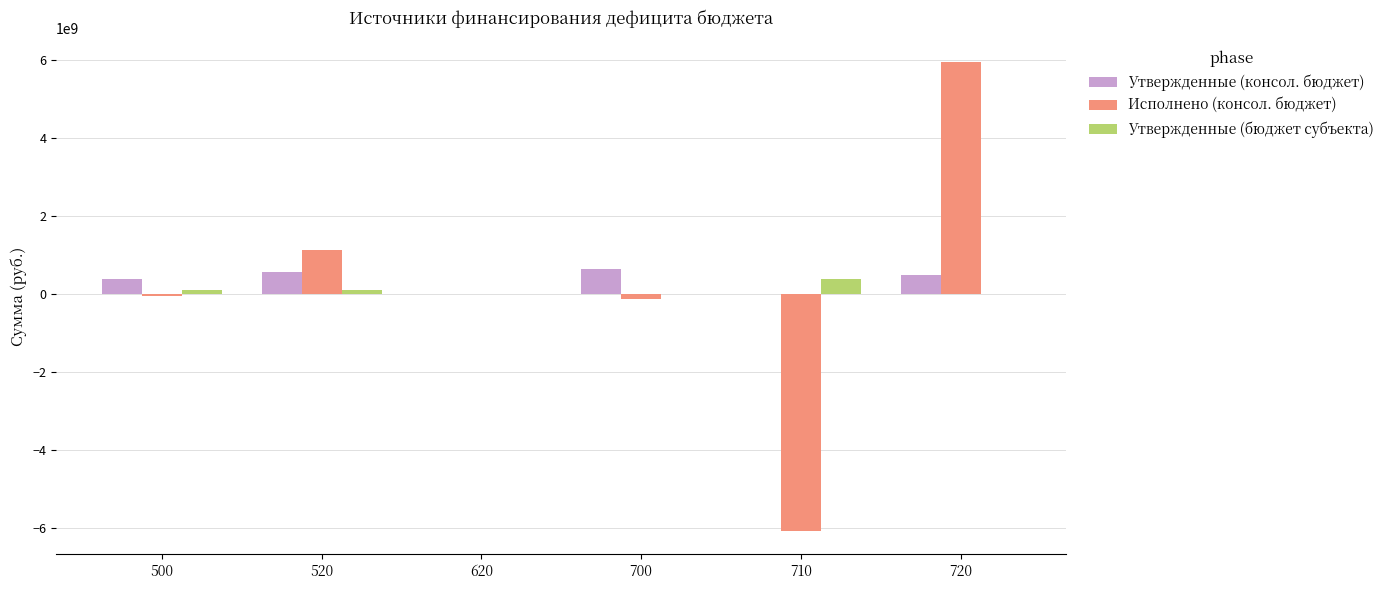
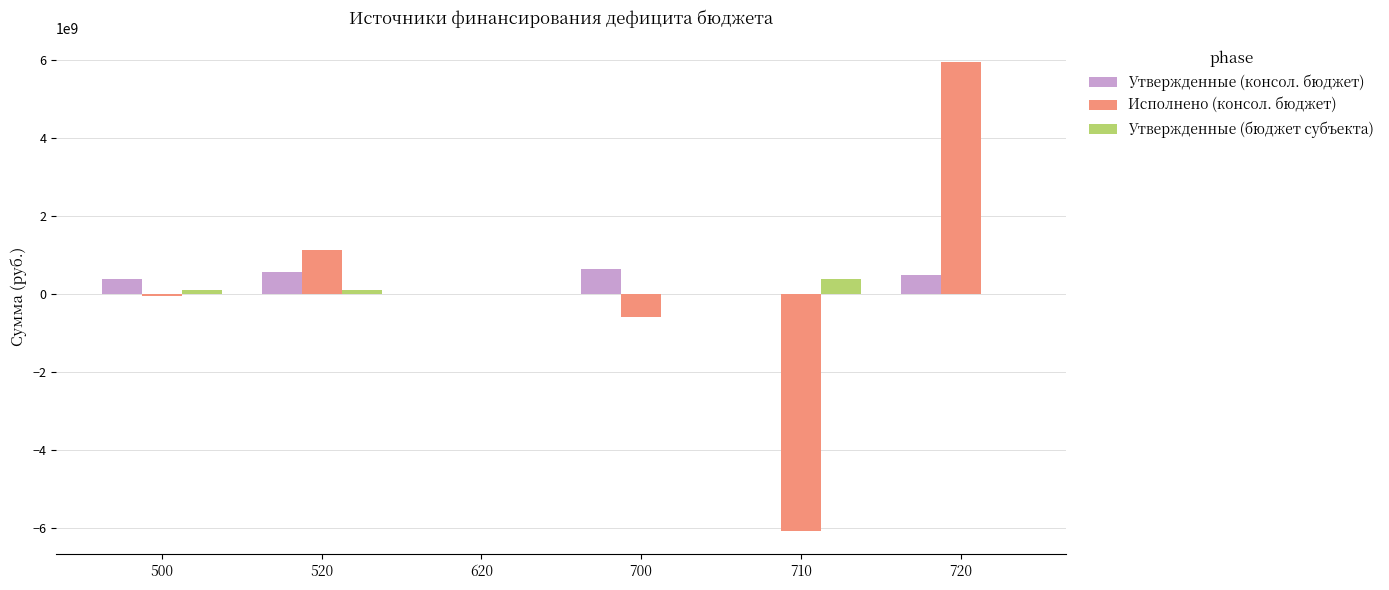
  {
    "Утвержденные (консол. бюджет)": {
      "500": 400000000,
      "520": 600000000,
      "620": 0,
      "700": 600000000,
      "710": 0,
      "720": 500000000
    },
    "Исполнено (консол. бюджет)": {
      "520": 1100000000,
      "620": 0,
-     "700": -100000000,
+     "700": -600000000,
      "710": -6100000000,
      "720": 6000000000
    },
    "Утвержденные (бюджет субъекта)": {
      "500": 100000000,
      "520": 100000000,
      "620": 0,
      "710": 400000000,
      "720": 0
    }
  }
